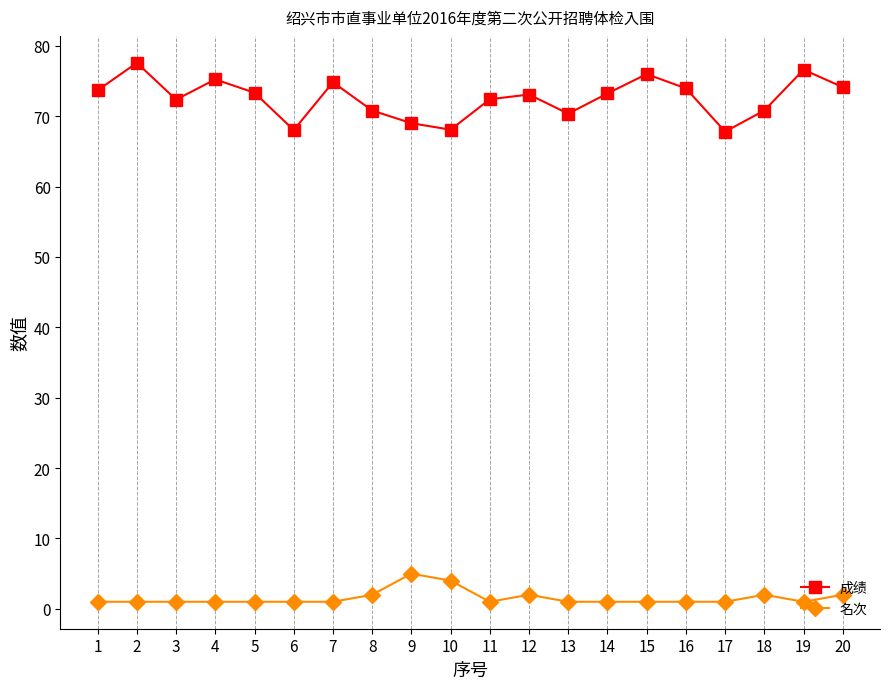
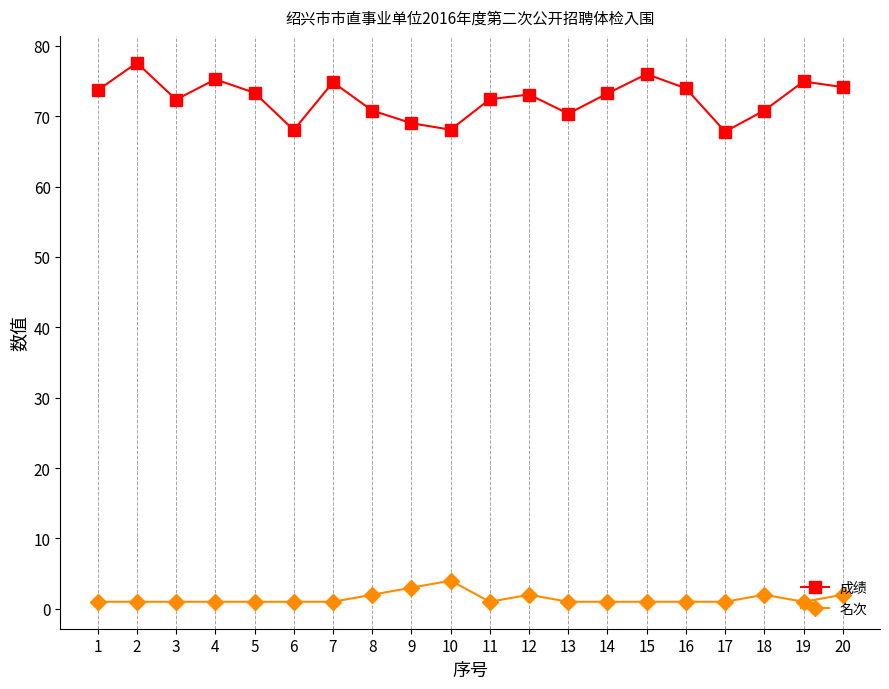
  {
    "成绩": {
      "1": 74,
      "2": 78,
      "3": 72,
      "4": 75,
      "5": 73,
      "6": 68,
      "7": 75,
      "8": 71,
      "9": 69,
      "10": 68,
      "11": 72,
      "12": 73,
      "13": 70,
      "14": 73,
      "15": 76,
      "16": 74,
      "17": 68,
      "18": 71,
-     "19": 77,
+     "19": 75,
      "20": 74
    },
    "名次": {
      "1": 1,
      "2": 1,
      "3": 1,
      "4": 1,
      "5": 1,
      "6": 1,
      "7": 1,
      "8": 2,
-     "9": 5,
+     "9": 3,
      "10": 4,
      "11": 1,
      "12": 2,
      "13": 1,
      "14": 1,
      "15": 1,
      "16": 1,
      "17": 1,
      "18": 2,
      "19": 1,
      "20": 2
    }
  }
